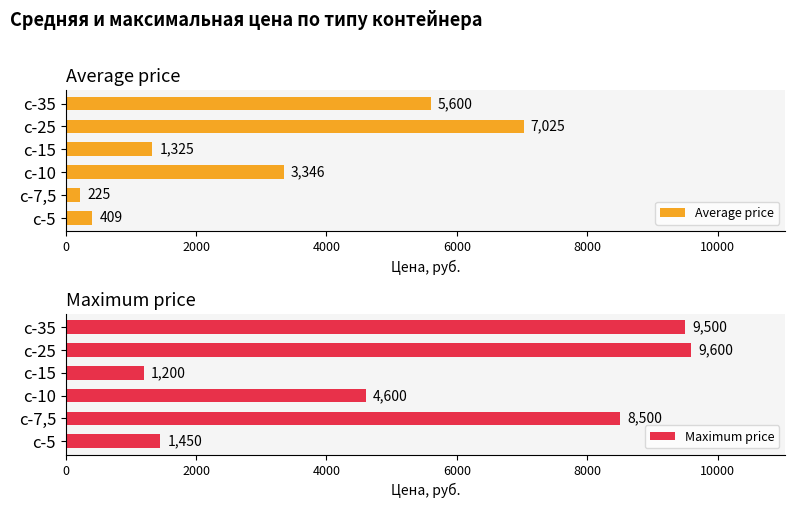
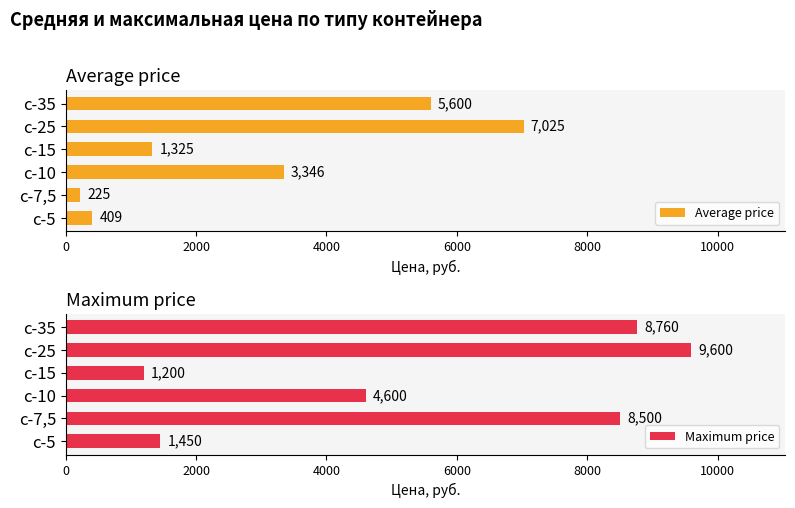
  {
    "Average price": {
      "с-35": "5,600",
      "с-25": "7,025",
      "с-15": "1,325",
      "с-10": "3,346",
      "с-7,5": "225",
      "с-5": "409"
    },
    "Maximum price": {
-     "с-35": "9,500",
+     "с-35": "8,760",
      "с-25": "9,600",
      "с-15": "1,200",
      "с-10": "4,600",
      "с-5": "1,450"
    }
  }
